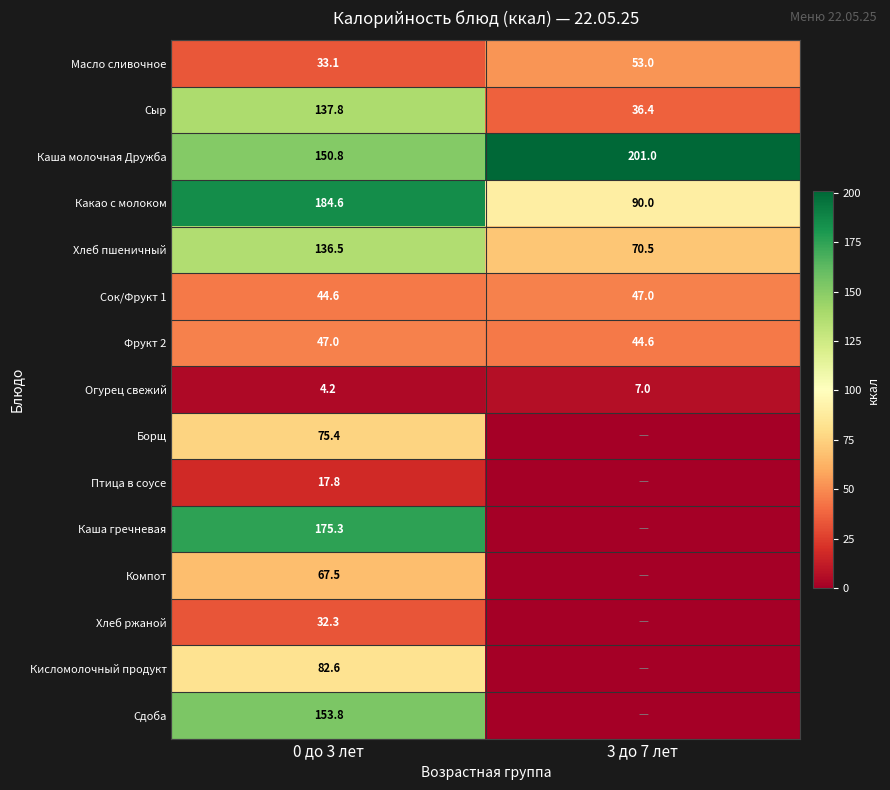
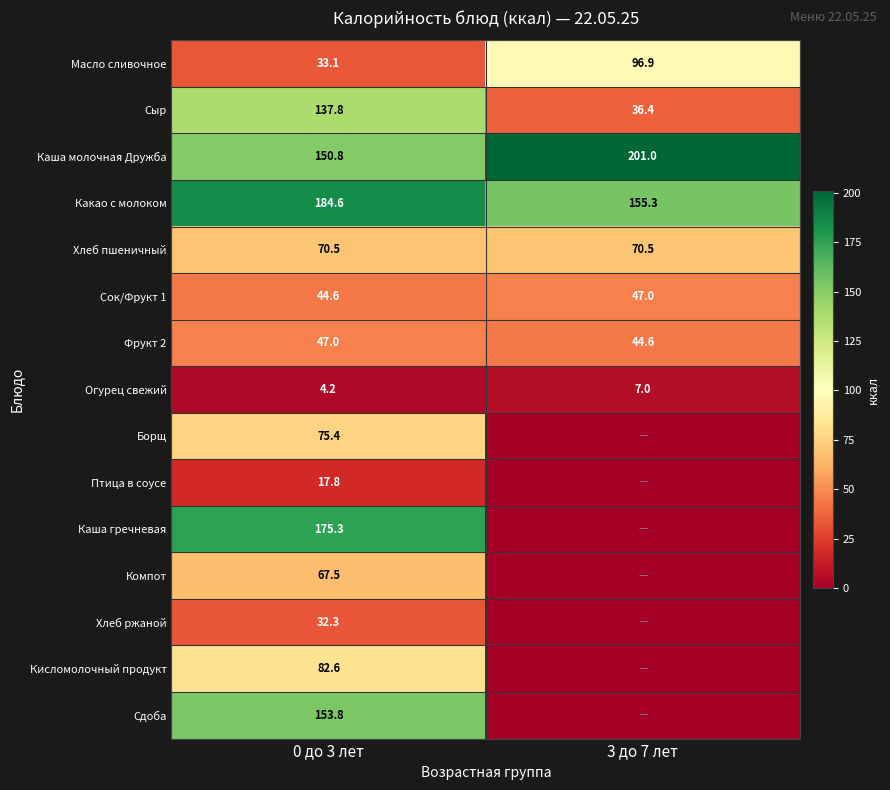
  {
    "Масло сливочное": {
      "0 до 3 лет": 33.1,
-     "3 до 7 лет": 53.0
+     "3 до 7 лет": 96.9
    },
    "Сыр": {
      "0 до 3 лет": 137.8,
      "3 до 7 лет": 36.4
    },
    "Каша молочная Дружба": {
      "0 до 3 лет": 150.8,
      "3 до 7 лет": 201.0
    },
    "Какао с молоком": {
      "0 до 3 лет": 184.6,
-     "3 до 7 лет": 90.0
+     "3 до 7 лет": 155.3
    },
    "Хлеб пшеничный": {
-     "0 до 3 лет": 136.5,
+     "0 до 3 лет": 70.5,
      "3 до 7 лет": 70.5
    },
    "Сок/Фрукт 1": {
      "0 до 3 лет": 44.6,
      "3 до 7 лет": 47.0
    },
    "Фрукт 2": {
      "0 до 3 лет": 47.0,
      "3 до 7 лет": 44.6
    },
    "Огурец свежий": {
      "0 до 3 лет": 4.2,
      "3 до 7 лет": 7.0
    },
    "Борщ": {
      "0 до 3 лет": 75.4
    },
    "Птица в соусе": {
      "0 до 3 лет": 17.8
    },
    "Каша гречневая": {
      "0 до 3 лет": 175.3
    },
    "Компот": {
      "0 до 3 лет": 67.5
    },
    "Хлеб ржаной": {
      "0 до 3 лет": 32.3
    },
    "Кисломолочный продукт": {
      "0 до 3 лет": 82.6
    },
    "Сдоба": {
      "0 до 3 лет": 153.8
    }
  }
